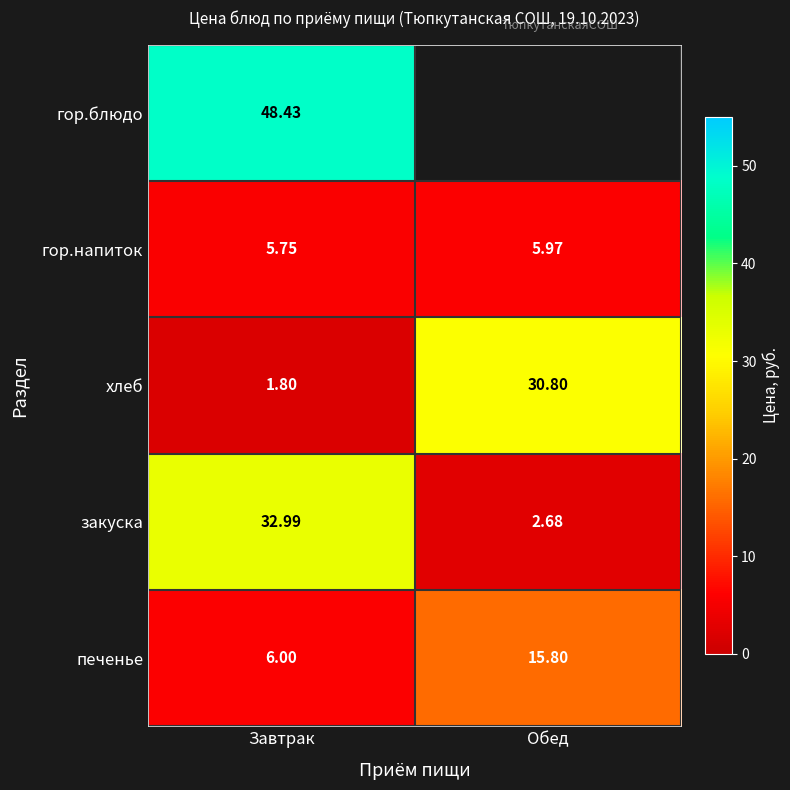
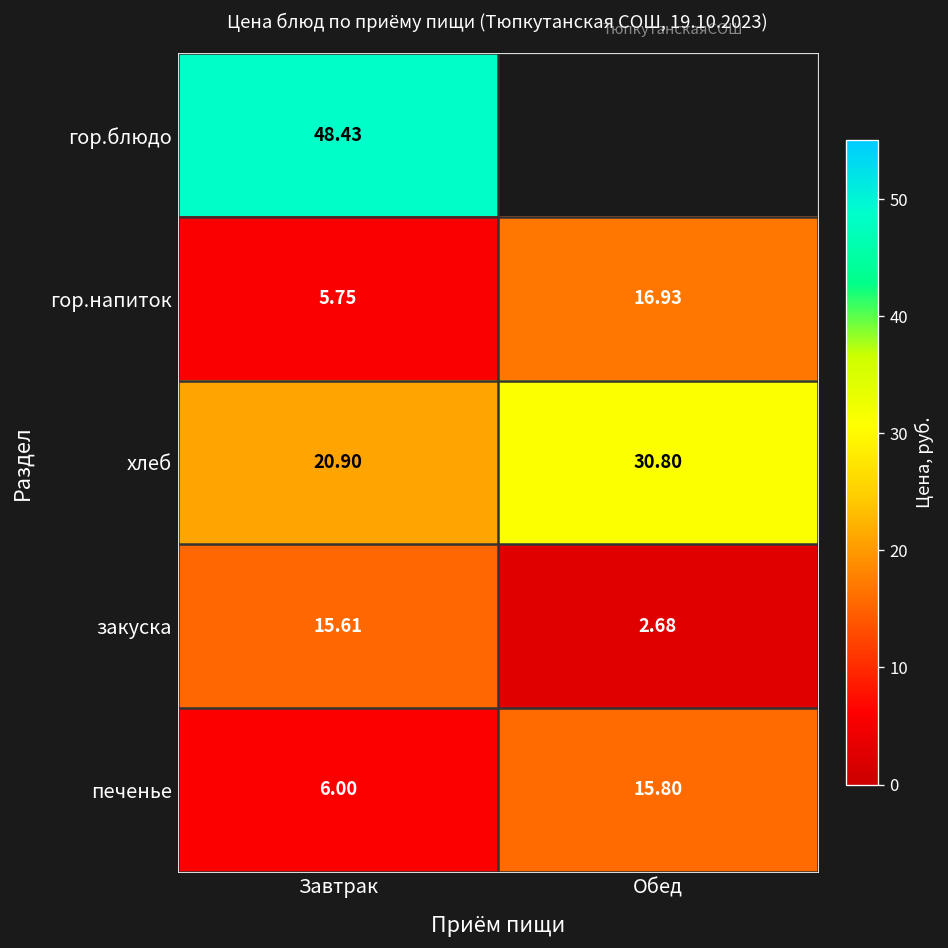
  {
    "гор.блюдо": {
      "Завтрак": 48.43
    },
    "гор.напиток": {
      "Завтрак": 5.75,
-     "Обед": 5.97
+     "Обед": 16.93
    },
    "хлеб": {
-     "Завтрак": 1.80,
+     "Завтрак": 20.90,
      "Обед": 30.80
    },
    "закуска": {
-     "Завтрак": 32.99,
+     "Завтрак": 15.61,
      "Обед": 2.68
    },
    "печенье": {
      "Завтрак": 6.00,
      "Обед": 15.80
    }
  }
